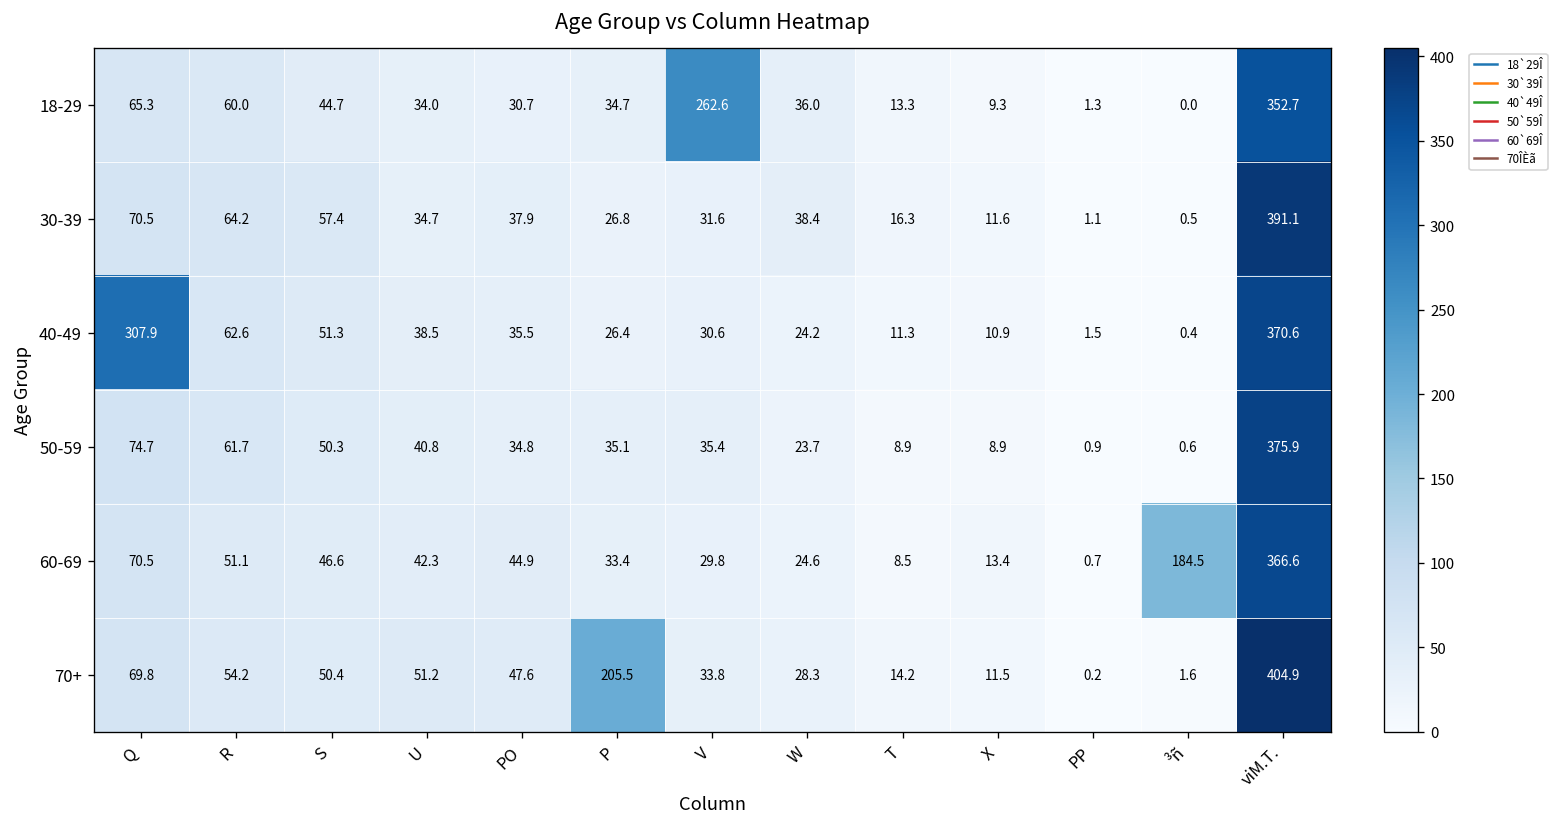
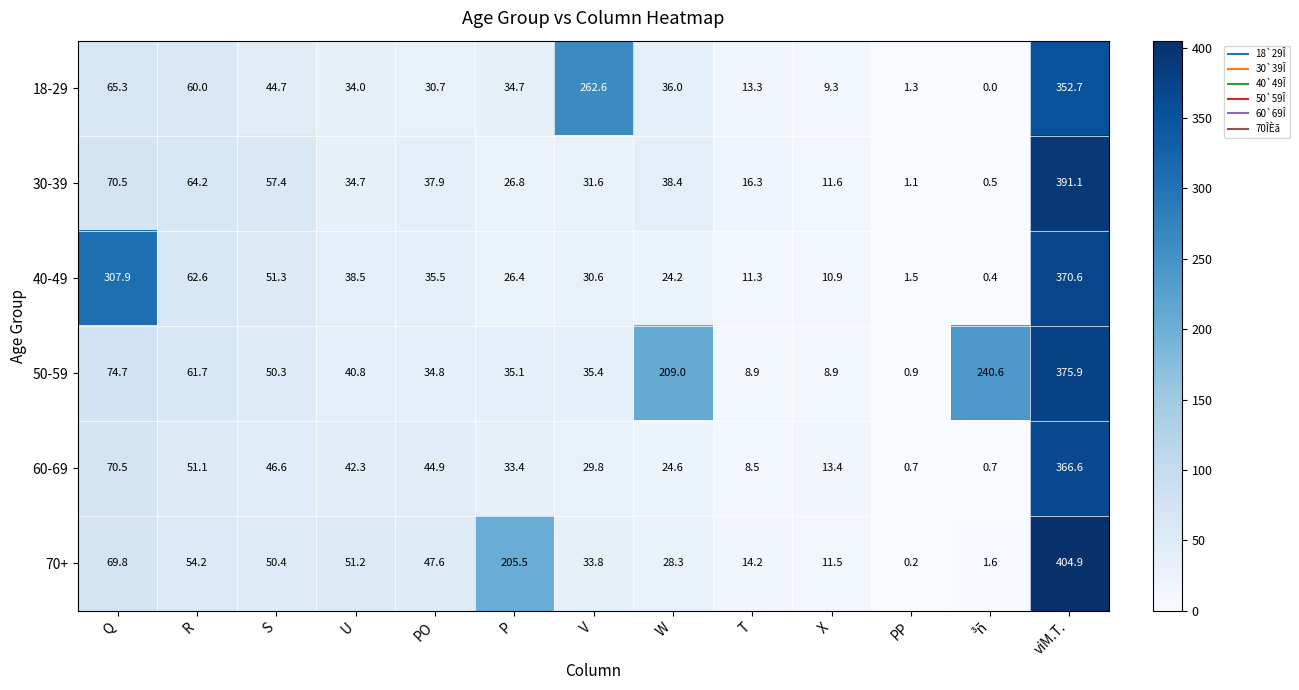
  {
    "18-29": {
      "Q": 65.3,
      "R": 60.0,
      "S": 44.7,
      "U": 34.0,
      "PO": 30.7,
      "P": 34.7,
      "V": 262.6,
      "W": 36.0,
      "T": 13.3,
      "X": 9.3,
      "PP": 1.3,
      "³ñ": 0.0,
      "viM.T.": 352.7
    },
    "30-39": {
      "Q": 70.5,
      "R": 64.2,
      "S": 57.4,
      "U": 34.7,
      "PO": 37.9,
      "P": 26.8,
      "V": 31.6,
      "W": 38.4,
      "T": 16.3,
      "X": 11.6,
      "PP": 1.1,
      "³ñ": 0.5,
      "viM.T.": 391.1
    },
    "40-49": {
      "Q": 307.9,
      "R": 62.6,
      "S": 51.3,
      "U": 38.5,
      "PO": 35.5,
      "P": 26.4,
      "V": 30.6,
      "W": 24.2,
      "T": 11.3,
      "X": 10.9,
      "PP": 1.5,
      "³ñ": 0.4,
      "viM.T.": 370.6
    },
    "50-59": {
      "Q": 74.7,
      "R": 61.7,
      "S": 50.3,
      "U": 40.8,
      "PO": 34.8,
      "P": 35.1,
      "V": 35.4,
-     "W": 23.7,
+     "W": 209.0,
      "T": 8.9,
      "X": 8.9,
      "PP": 0.9,
-     "³ñ": 0.6,
+     "³ñ": 240.6,
      "viM.T.": 375.9
    },
    "60-69": {
      "Q": 70.5,
      "R": 51.1,
      "S": 46.6,
      "U": 42.3,
      "PO": 44.9,
      "P": 33.4,
      "V": 29.8,
      "W": 24.6,
      "T": 8.5,
      "X": 13.4,
      "PP": 0.7,
-     "³ñ": 184.5,
+     "³ñ": 0.7,
      "viM.T.": 366.6
    },
    "70+": {
      "Q": 69.8,
      "R": 54.2,
      "S": 50.4,
      "U": 51.2,
      "PO": 47.6,
      "P": 205.5,
      "V": 33.8,
      "W": 28.3,
      "T": 14.2,
      "X": 11.5,
      "PP": 0.2,
      "³ñ": 1.6,
      "viM.T.": 404.9
    }
  }
